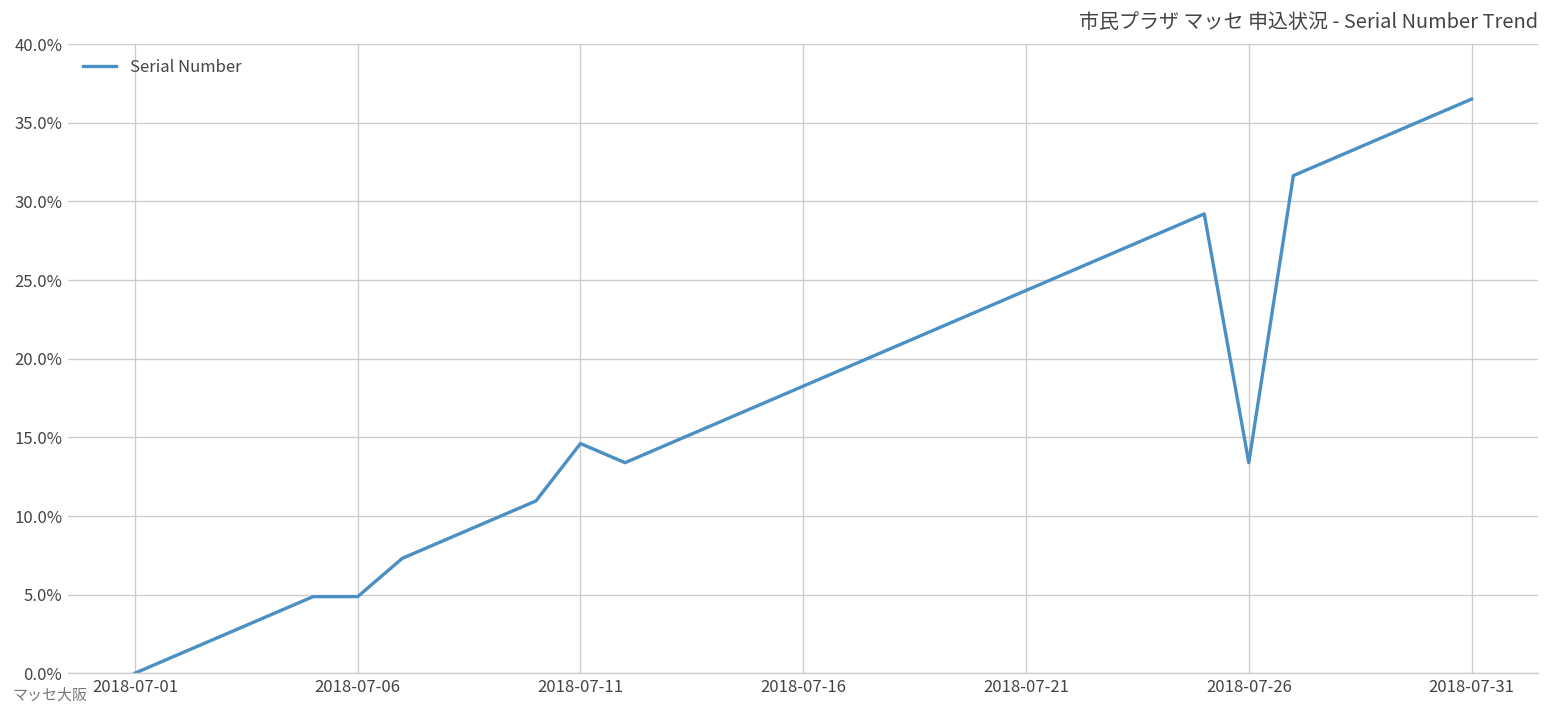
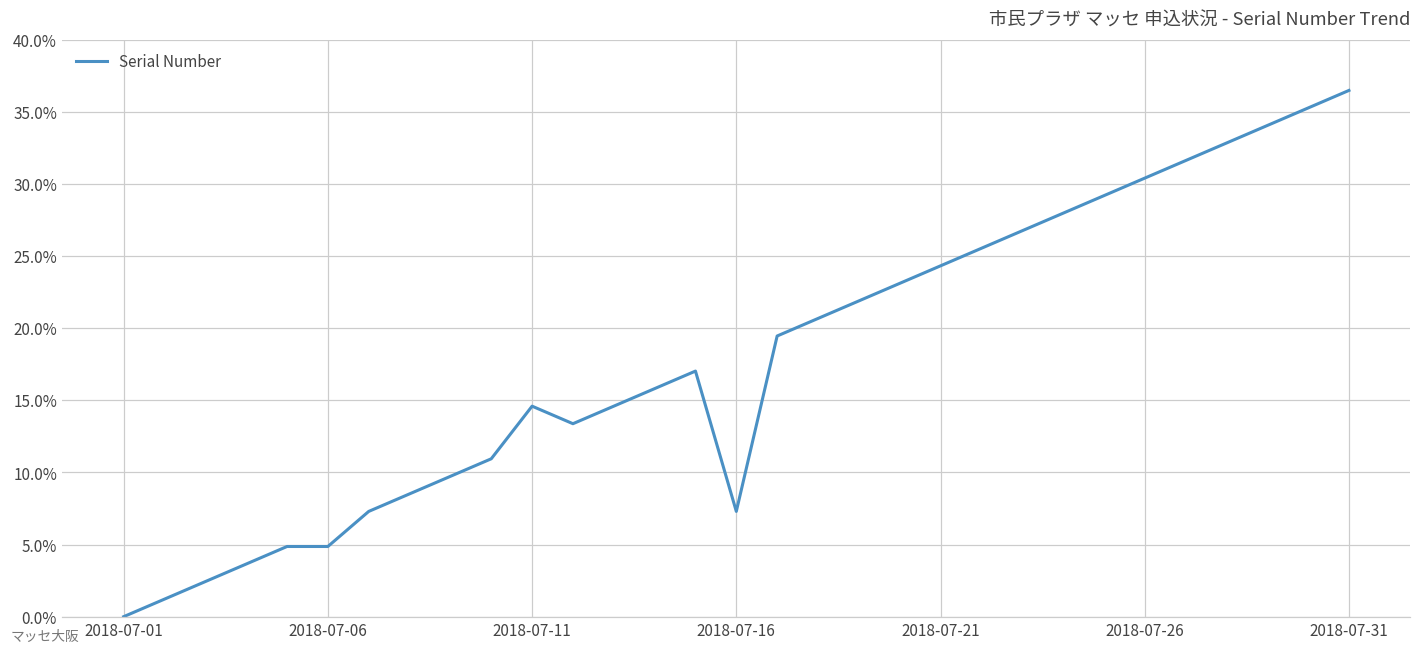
  {
    "2018-07-01": "0.0%",
    "2018-07-06": "4.9%",
    "2018-07-11": "14.6%",
-   "2018-07-16": "18.3%",
+   "2018-07-16": "7.3%",
    "2018-07-21": "24.3%",
-   "2018-07-26": "13.4%",
+   "2018-07-26": "30.4%",
    "2018-07-31": "36.5%"
  }
